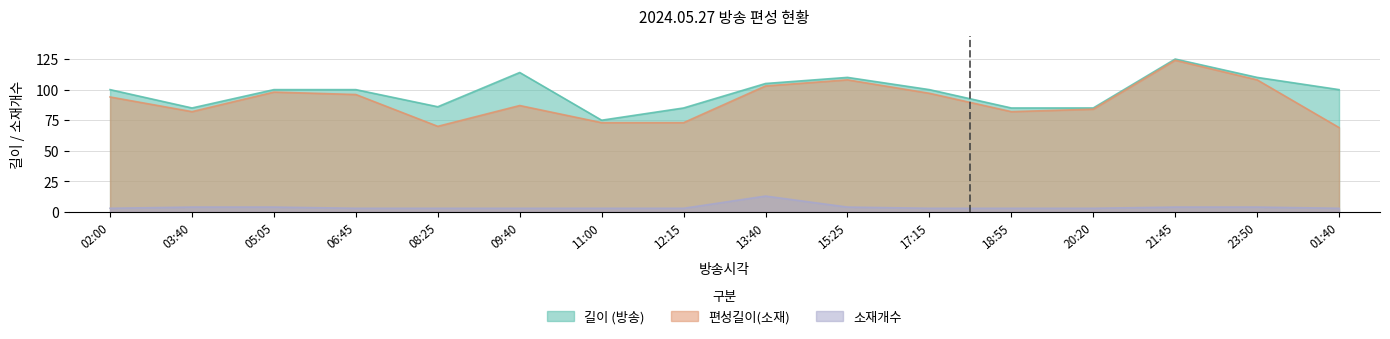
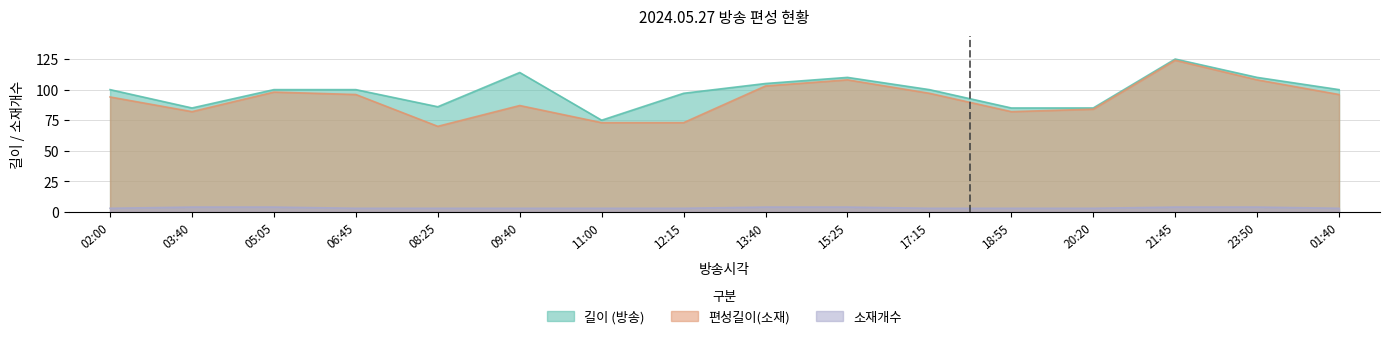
  {
    "길이 (방송)": {
      "02:00": 100,
      "03:40": 85,
      "06:45": 100,
      "08:25": 86,
      "09:40": 114,
-     "12:15": 85,
+     "12:15": 97,
      "17:15": 100,
      "18:55": 85,
      "01:40": 100
    },
    "편성길이(소재)": {
      "02:00": 94,
      "03:40": 82,
      "06:45": 96,
      "08:25": 70,
      "09:40": 87,
      "12:15": 73,
      "17:15": 97,
      "18:55": 82,
-     "01:40": 69
+     "01:40": 96
    },
    "소재개수": {
      "02:00": 3,
      "03:40": 4,
      "05:05": 4,
      "06:45": 3,
      "08:25": 3,
      "09:40": 3,
      "11:00": 3,
      "12:15": 3,
-     "13:40": 13,
+     "13:40": 4,
      "15:25": 4,
      "17:15": 3,
      "18:55": 3,
      "20:20": 3,
      "21:45": 4,
      "23:50": 4,
      "01:40": 3
    }
  }
